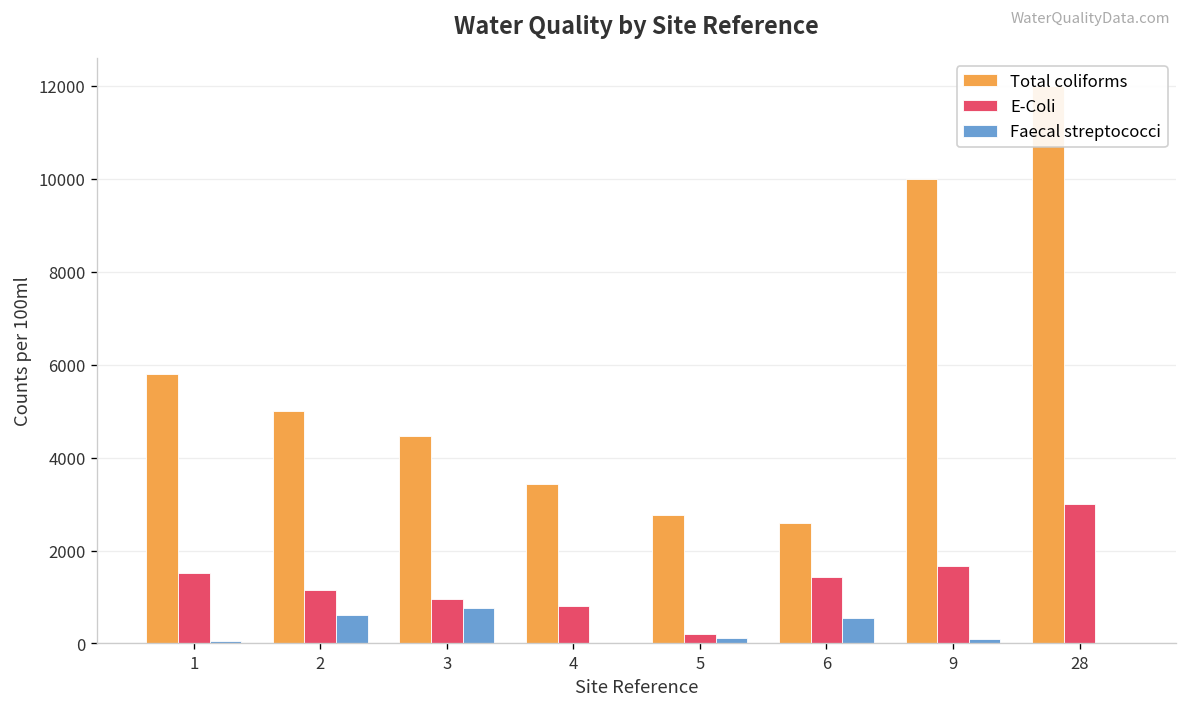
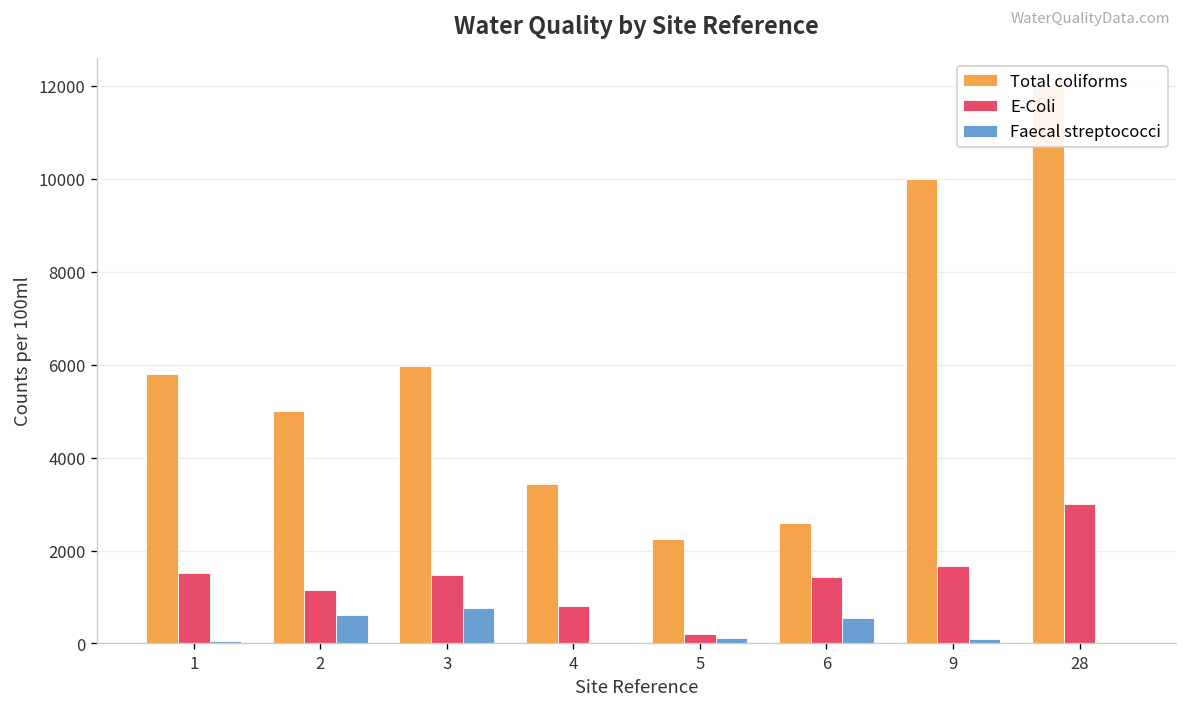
  {
    "Total coliforms": {
      "1": 5800,
      "2": 5000,
-     "3": 4500,
+     "3": 6000,
      "4": 3400,
-     "5": 2800,
+     "5": 2200,
      "6": 2600,
      "9": 10000
    },
    "E-Coli": {
      "1": 1500,
      "2": 1200,
-     "3": 1000,
+     "3": 1500,
      "4": 800,
      "5": 200,
      "6": 1400,
      "9": 1700,
      "28": 3000
    },
    "Faecal streptococci": {
      "2": 600,
      "3": 800,
      "5": 100,
      "6": 500,
      "9": 100
    }
  }
